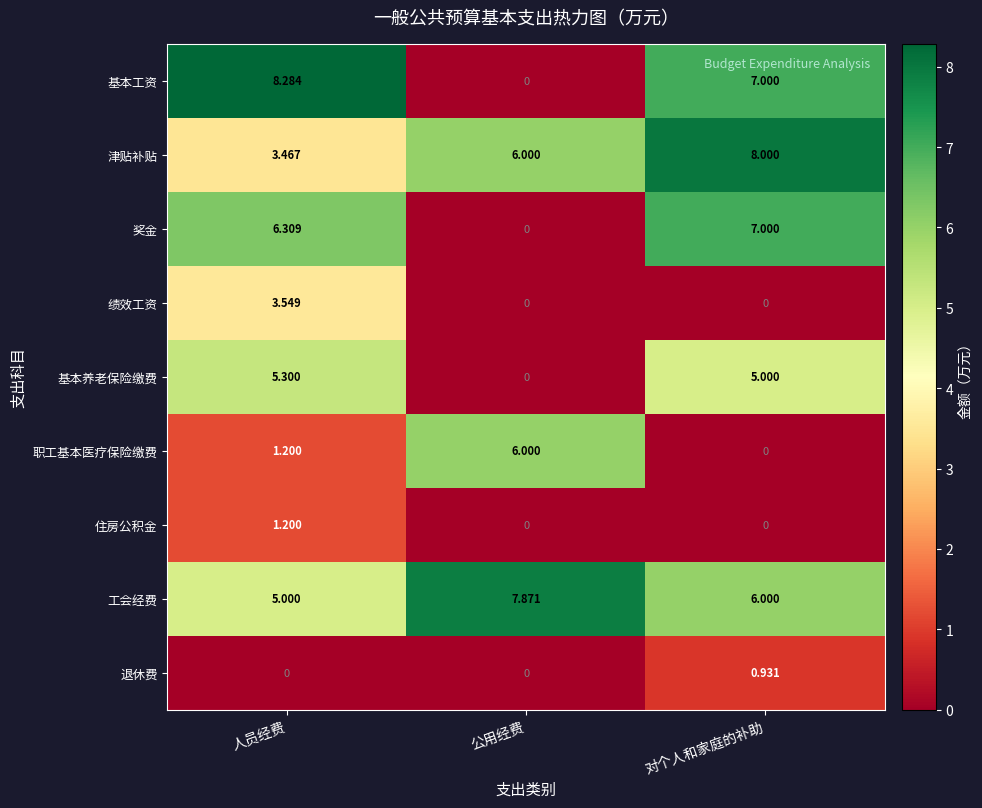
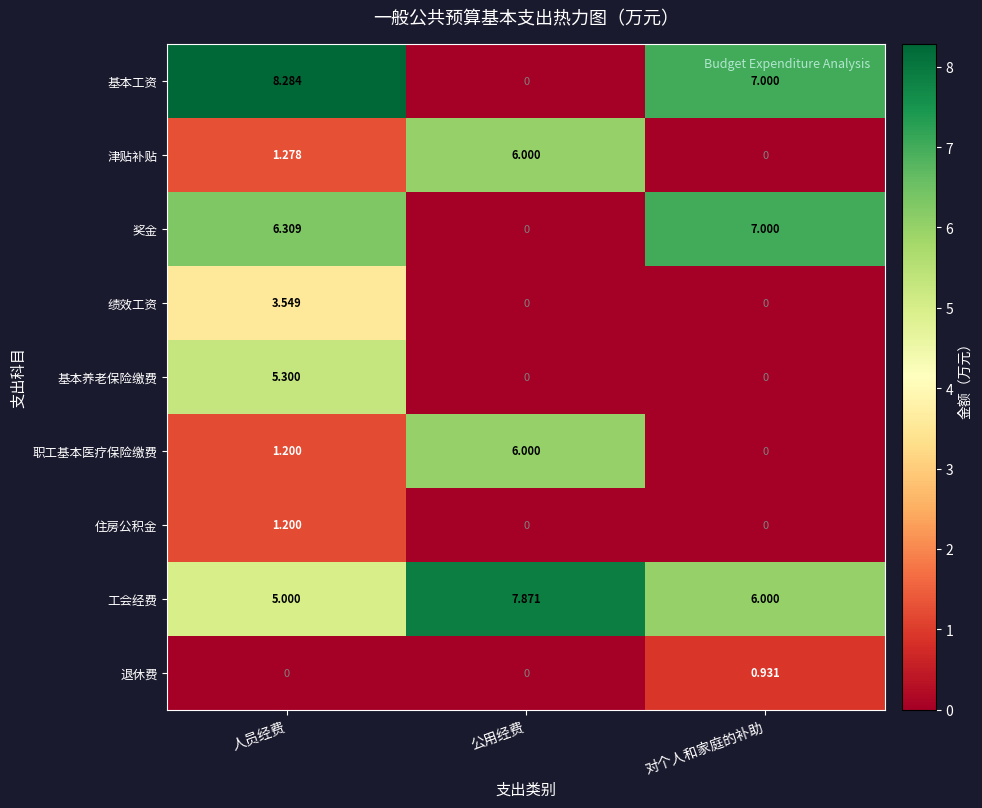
  {
    "基本工资": {
      "人员经费": 8.284,
      "公用经费": 0
    },
    "津贴补贴": {
-     "人员经费": 3.467,
+     "人员经费": 1.278,
      "公用经费": 6.000,
-     "对个人和家庭的补助": 8.000
+     "对个人和家庭的补助": 0
    },
    "奖金": {
      "人员经费": 6.309,
      "公用经费": 0,
      "对个人和家庭的补助": 7.000
    },
    "绩效工资": {
      "人员经费": 3.549,
      "公用经费": 0,
      "对个人和家庭的补助": 0
    },
    "基本养老保险缴费": {
      "人员经费": 5.300,
      "公用经费": 0,
-     "对个人和家庭的补助": 5.000
+     "对个人和家庭的补助": 0
    },
    "职工基本医疗保险缴费": {
      "人员经费": 1.200,
      "公用经费": 6.000,
      "对个人和家庭的补助": 0
    },
    "住房公积金": {
      "人员经费": 1.200,
      "公用经费": 0,
      "对个人和家庭的补助": 0
    },
    "工会经费": {
      "人员经费": 5.000,
      "公用经费": 7.871,
      "对个人和家庭的补助": 6.000
    },
    "退休费": {
      "人员经费": 0,
      "公用经费": 0,
      "对个人和家庭的补助": 0.931
    }
  }
